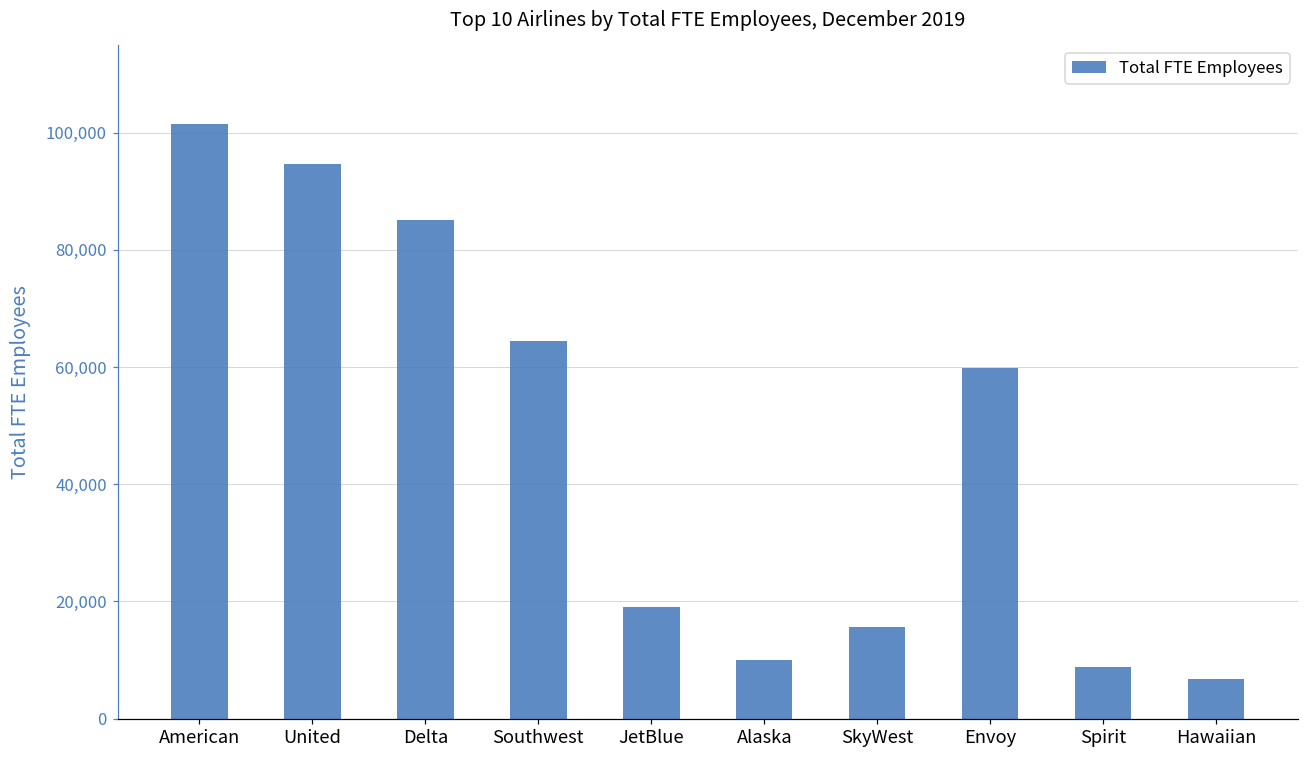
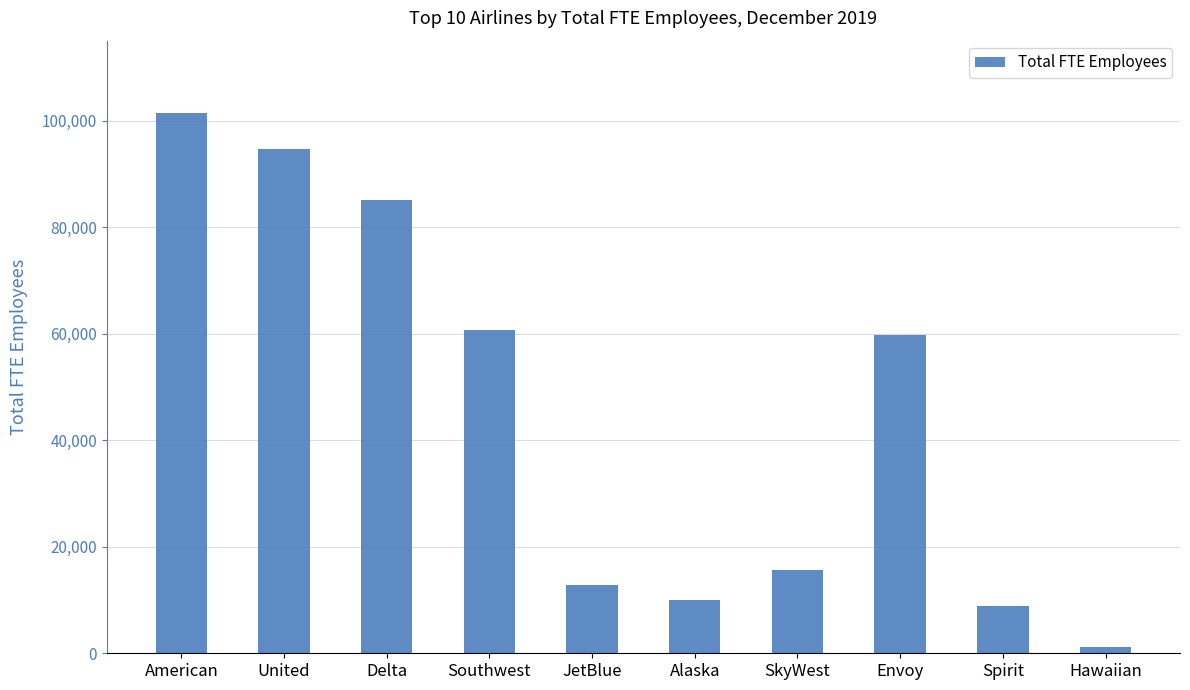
  {
    "American": "101,000",
    "United": "95,000",
    "Delta": "85,000",
-   "Southwest": "64,000",
-   "JetBlue": "19,000",
+   "Southwest": "61,000",
+   "JetBlue": "13,000",
    "Alaska": "10,000",
    "SkyWest": "16,000",
    "Envoy": "60,000",
    "Spirit": "9,000",
-   "Hawaiian": "7,000"
+   "Hawaiian": "1,000"
  }
